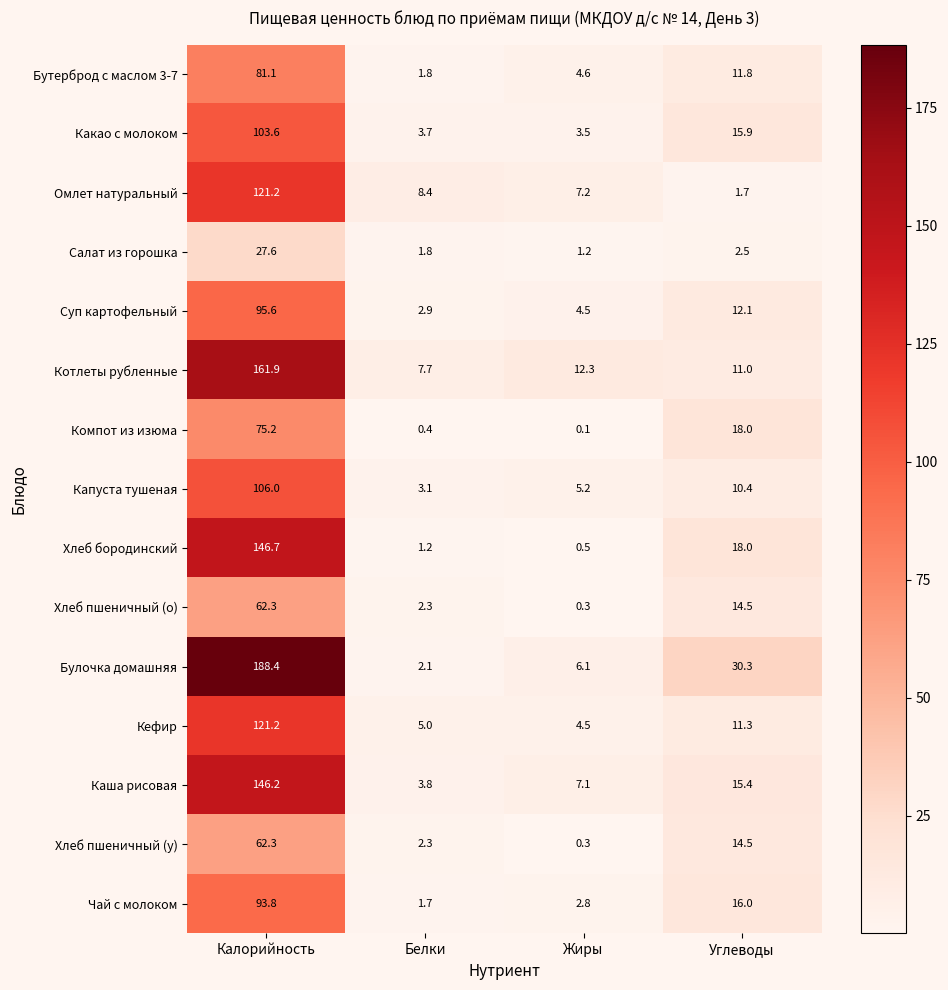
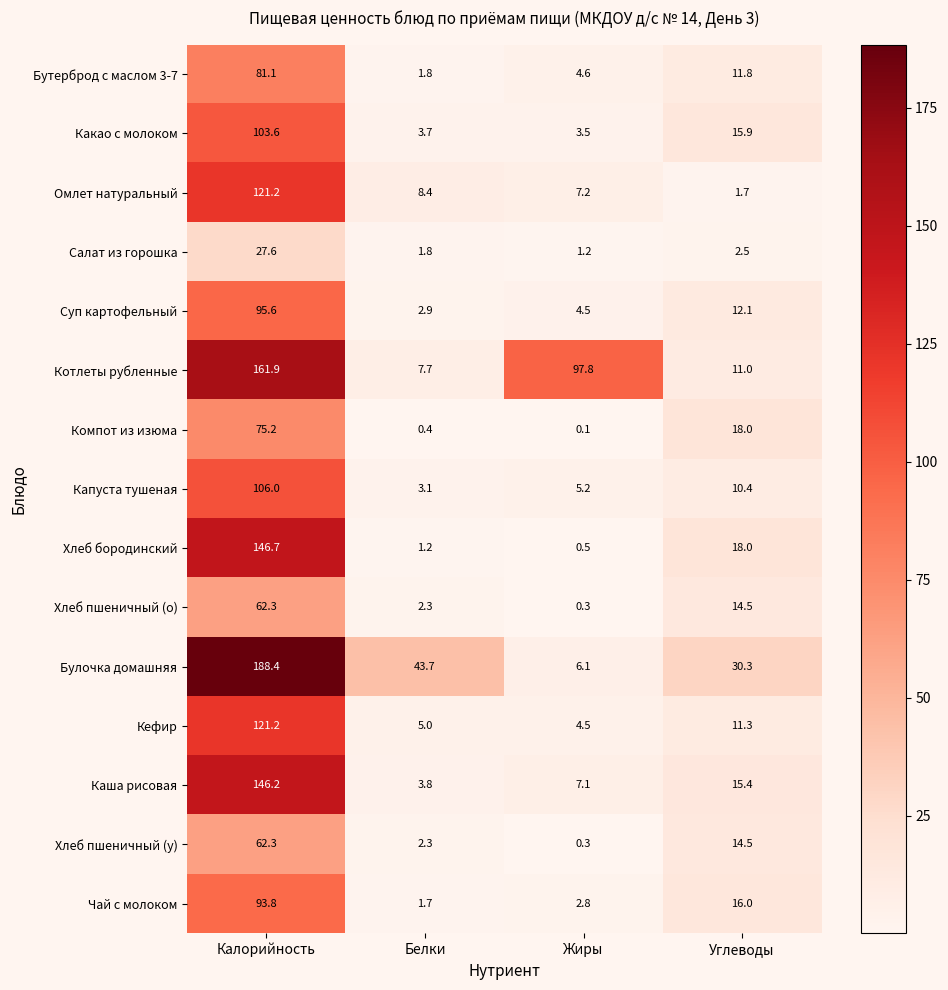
  {
    "Бутерброд с маслом 3-7": {
      "Калорийность": 81.1,
      "Белки": 1.8,
      "Жиры": 4.6,
      "Углеводы": 11.8
    },
    "Какао с молоком": {
      "Калорийность": 103.6,
      "Белки": 3.7,
      "Жиры": 3.5,
      "Углеводы": 15.9
    },
    "Омлет натуральный": {
      "Калорийность": 121.2,
      "Белки": 8.4,
      "Жиры": 7.2,
      "Углеводы": 1.7
    },
    "Салат из горошка": {
      "Калорийность": 27.6,
      "Белки": 1.8,
      "Жиры": 1.2,
      "Углеводы": 2.5
    },
    "Суп картофельный": {
      "Калорийность": 95.6,
      "Белки": 2.9,
      "Жиры": 4.5,
      "Углеводы": 12.1
    },
    "Котлеты рубленные": {
      "Калорийность": 161.9,
      "Белки": 7.7,
-     "Жиры": 12.3,
+     "Жиры": 97.8,
      "Углеводы": 11.0
    },
    "Компот из изюма": {
      "Калорийность": 75.2,
      "Белки": 0.4,
      "Жиры": 0.1,
      "Углеводы": 18.0
    },
    "Капуста тушеная": {
      "Калорийность": 106.0,
      "Белки": 3.1,
      "Жиры": 5.2,
      "Углеводы": 10.4
    },
    "Хлеб бородинский": {
      "Калорийность": 146.7,
      "Белки": 1.2,
      "Жиры": 0.5,
      "Углеводы": 18.0
    },
    "Хлеб пшеничный (о)": {
      "Калорийность": 62.3,
      "Белки": 2.3,
      "Жиры": 0.3,
      "Углеводы": 14.5
    },
    "Булочка домашняя": {
      "Калорийность": 188.4,
-     "Белки": 2.1,
+     "Белки": 43.7,
      "Жиры": 6.1,
      "Углеводы": 30.3
    },
    "Кефир": {
      "Калорийность": 121.2,
      "Белки": 5.0,
      "Жиры": 4.5,
      "Углеводы": 11.3
    },
    "Каша рисовая": {
      "Калорийность": 146.2,
      "Белки": 3.8,
      "Жиры": 7.1,
      "Углеводы": 15.4
    },
    "Хлеб пшеничный (у)": {
      "Калорийность": 62.3,
      "Белки": 2.3,
      "Жиры": 0.3,
      "Углеводы": 14.5
    },
    "Чай с молоком": {
      "Калорийность": 93.8,
      "Белки": 1.7,
      "Жиры": 2.8,
      "Углеводы": 16.0
    }
  }
